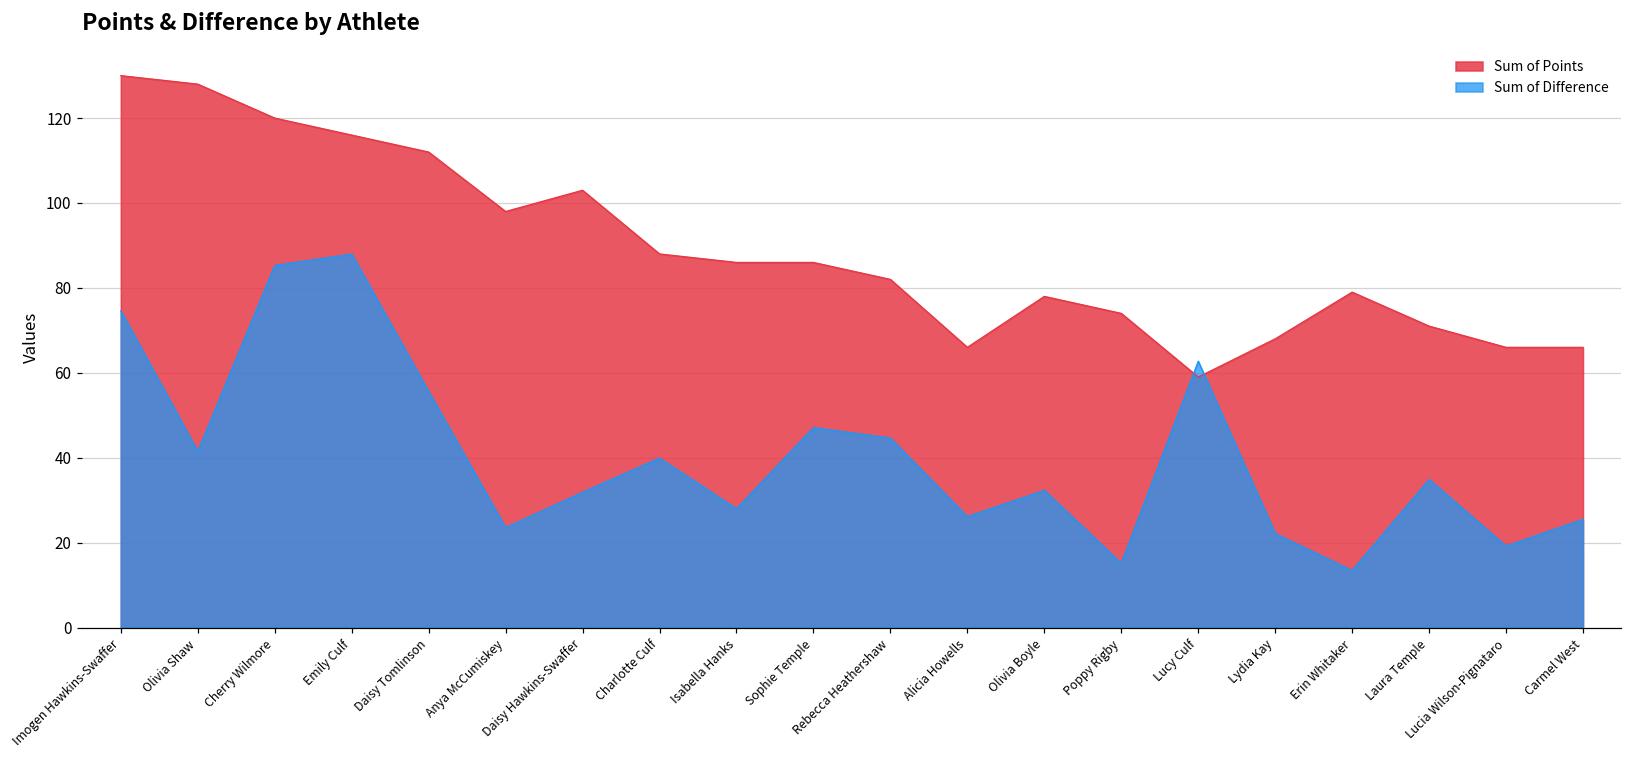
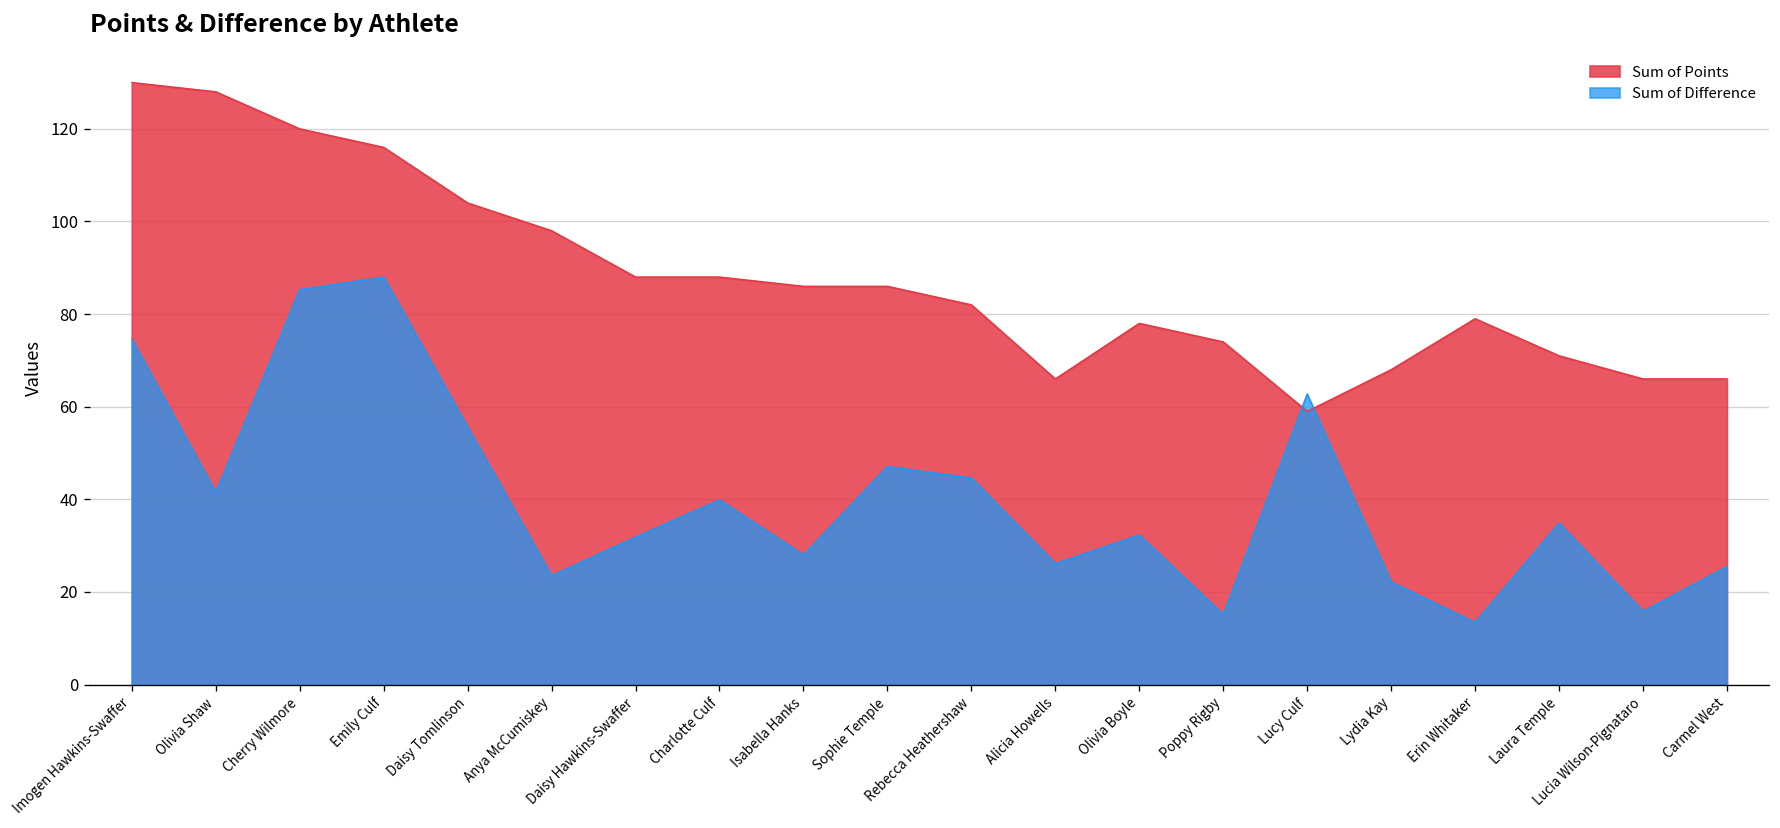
  {
    "Sum of Points": {
      "Imogen Hawkins-Swaffer": 130,
      "Olivia Shaw": 128,
      "Cherry Wilmore": 120,
      "Emily Culf": 116,
-     "Daisy Tomlinson": 112,
+     "Daisy Tomlinson": 104,
      "Anya McCumiskey": 98,
-     "Daisy Hawkins-Swaffer": 103,
+     "Daisy Hawkins-Swaffer": 88,
      "Charlotte Culf": 88,
      "Isabella Hanks": 86,
      "Sophie Temple": 86,
      "Rebecca Heathershaw": 82,
      "Alicia Howells": 66,
      "Olivia Boyle": 78,
      "Poppy Rigby": 74,
      "Lucy Culf": 59,
      "Lydia Kay": 68,
      "Erin Whitaker": 79,
      "Laura Temple": 71,
      "Lucia Wilson-Pignataro": 66,
      "Carmel West": 66
    },
    "Sum of Difference": {
      "Imogen Hawkins-Swaffer": 75,
      "Olivia Shaw": 42,
      "Cherry Wilmore": 85,
      "Emily Culf": 88,
      "Daisy Tomlinson": 56,
      "Anya McCumiskey": 24,
      "Daisy Hawkins-Swaffer": 32,
      "Charlotte Culf": 40,
      "Isabella Hanks": 28,
      "Sophie Temple": 47,
      "Rebecca Heathershaw": 45,
      "Alicia Howells": 26,
      "Olivia Boyle": 32,
      "Poppy Rigby": 15,
      "Lucy Culf": 63,
      "Lydia Kay": 22,
      "Erin Whitaker": 13,
      "Laura Temple": 35,
-     "Lucia Wilson-Pignataro": 19,
+     "Lucia Wilson-Pignataro": 16,
      "Carmel West": 25
    }
  }
